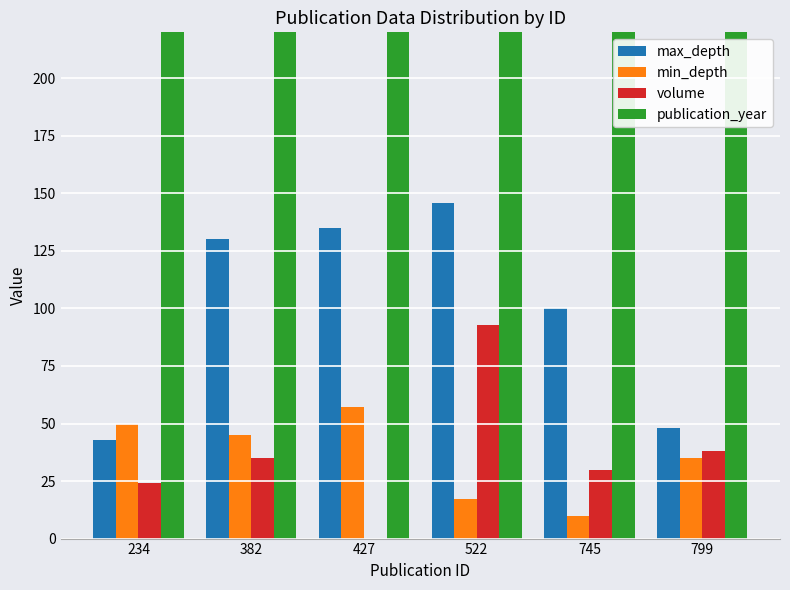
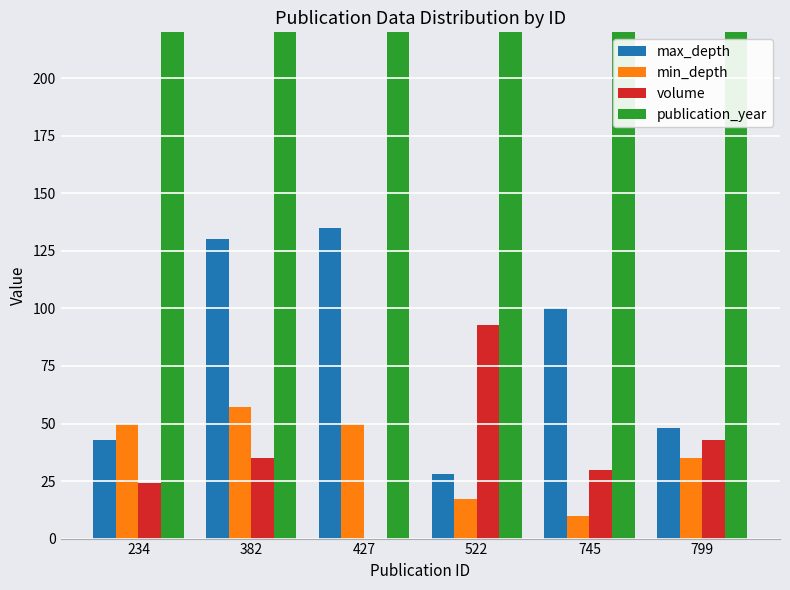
  {
    "max_depth": {
      "234": 43,
      "382": 130,
      "427": 135,
-     "522": 146,
+     "522": 28,
      "745": 100,
      "799": 48
    },
    "min_depth": {
      "234": 50,
-     "382": 45,
-     "427": 57,
+     "382": 57,
+     "427": 50,
      "522": 17,
      "745": 10,
      "799": 35
    },
    "volume": {
      "234": 24,
      "382": 35,
      "427": 0,
      "522": 93,
      "745": 30,
-     "799": 38
+     "799": 43
    }
  }
